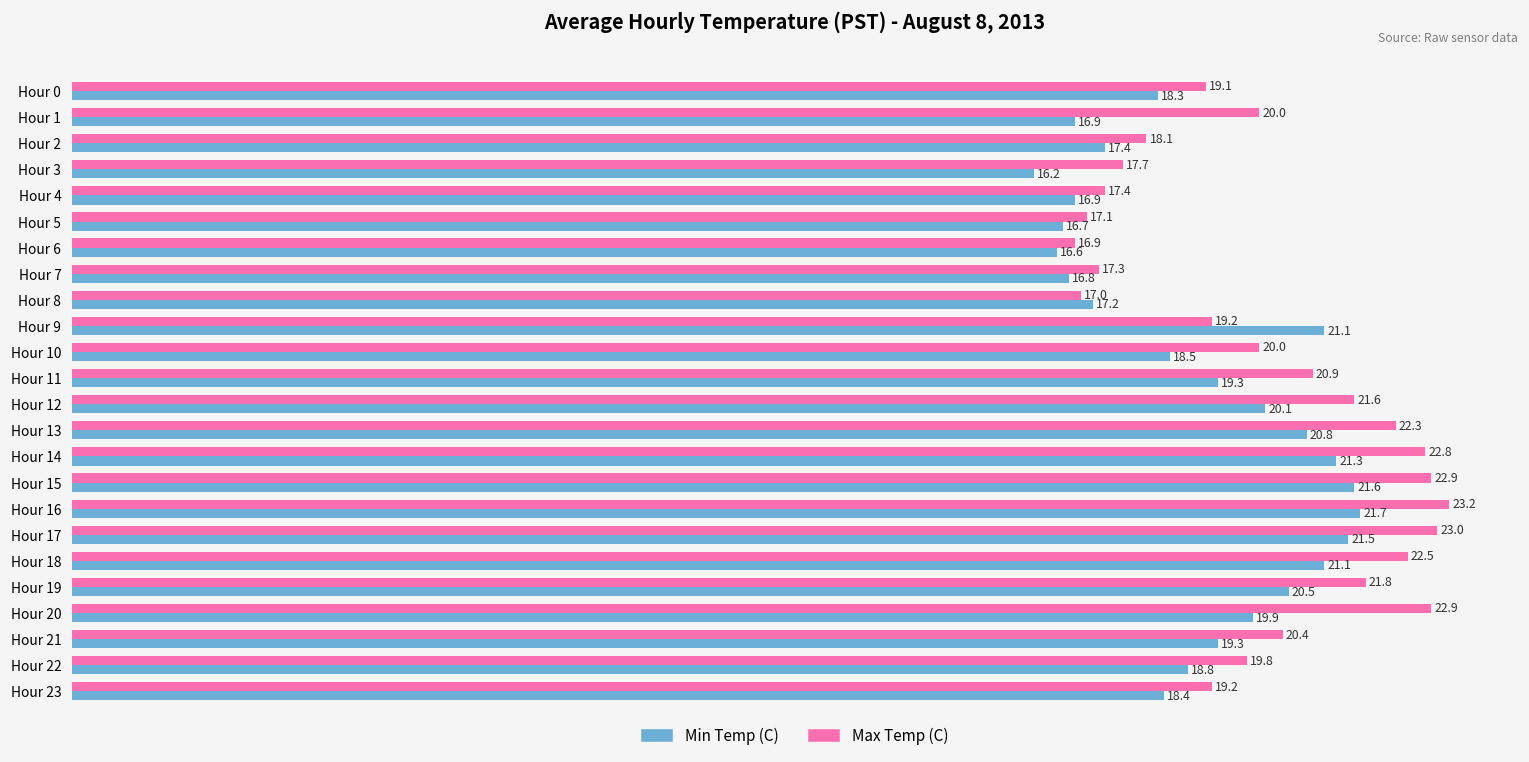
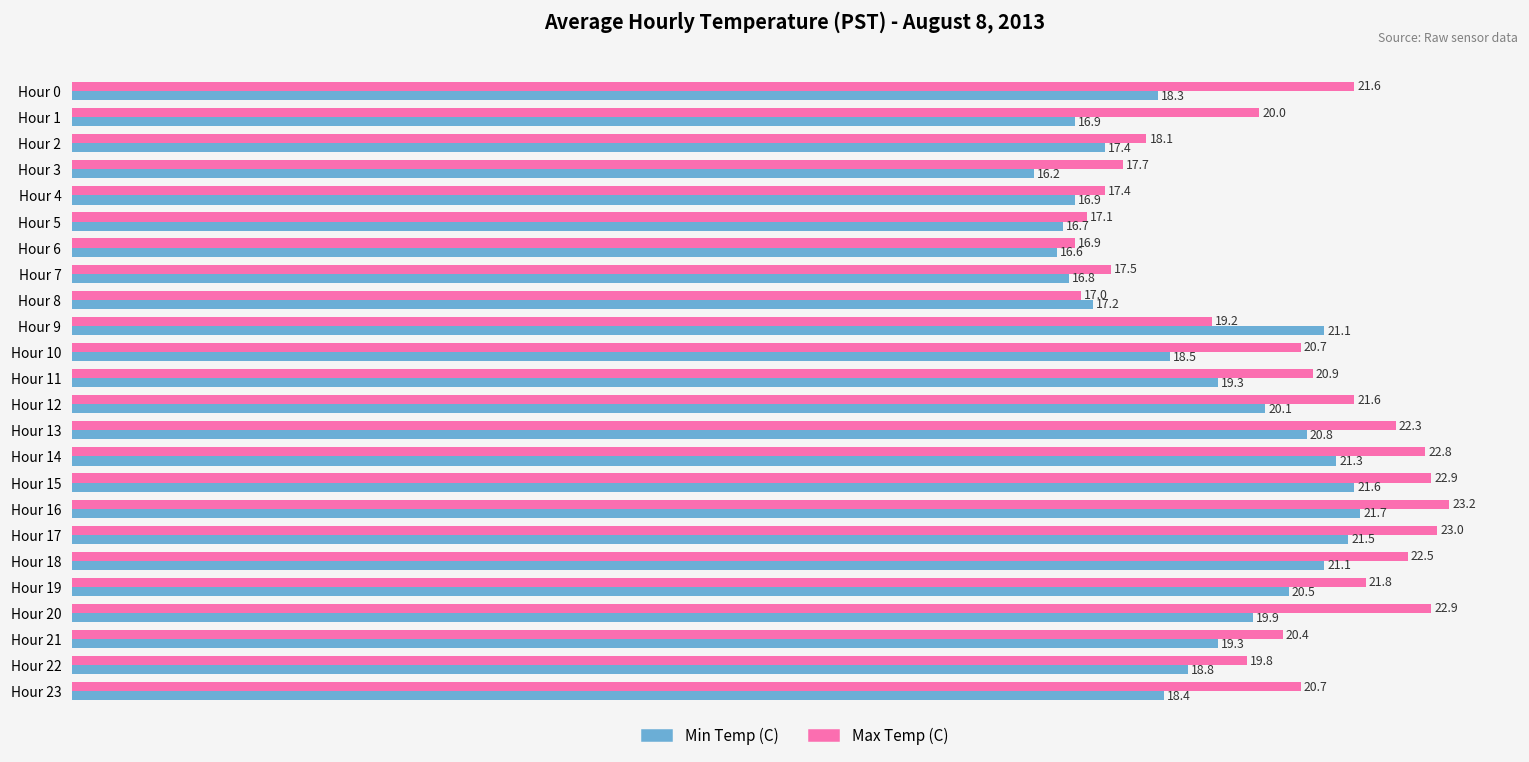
  {
    "Min Temp (C)": {
      "Hour 0": 18.3,
      "Hour 1": 16.9,
      "Hour 2": 17.4,
      "Hour 3": 16.2,
      "Hour 4": 16.9,
      "Hour 5": 16.7,
      "Hour 6": 16.6,
      "Hour 7": 16.8,
      "Hour 8": 17.2,
      "Hour 9": 21.1,
      "Hour 10": 18.5,
      "Hour 11": 19.3,
      "Hour 12": 20.1,
      "Hour 13": 20.8,
      "Hour 14": 21.3,
      "Hour 15": 21.6,
      "Hour 16": 21.7,
      "Hour 17": 21.5,
      "Hour 18": 21.1,
      "Hour 19": 20.5,
      "Hour 20": 19.9,
      "Hour 21": 19.3,
      "Hour 22": 18.8,
      "Hour 23": 18.4
    },
    "Max Temp (C)": {
-     "Hour 0": 19.1,
+     "Hour 0": 21.6,
      "Hour 1": 20.0,
      "Hour 2": 18.1,
      "Hour 3": 17.7,
      "Hour 4": 17.4,
      "Hour 5": 17.1,
      "Hour 6": 16.9,
-     "Hour 7": 17.3,
+     "Hour 7": 17.5,
      "Hour 8": 17.0,
      "Hour 9": 19.2,
-     "Hour 10": 20.0,
+     "Hour 10": 20.7,
      "Hour 11": 20.9,
      "Hour 12": 21.6,
      "Hour 13": 22.3,
      "Hour 14": 22.8,
      "Hour 15": 22.9,
      "Hour 16": 23.2,
      "Hour 17": 23.0,
      "Hour 18": 22.5,
      "Hour 19": 21.8,
      "Hour 20": 22.9,
      "Hour 21": 20.4,
      "Hour 22": 19.8,
-     "Hour 23": 19.2
+     "Hour 23": 20.7
    }
  }
